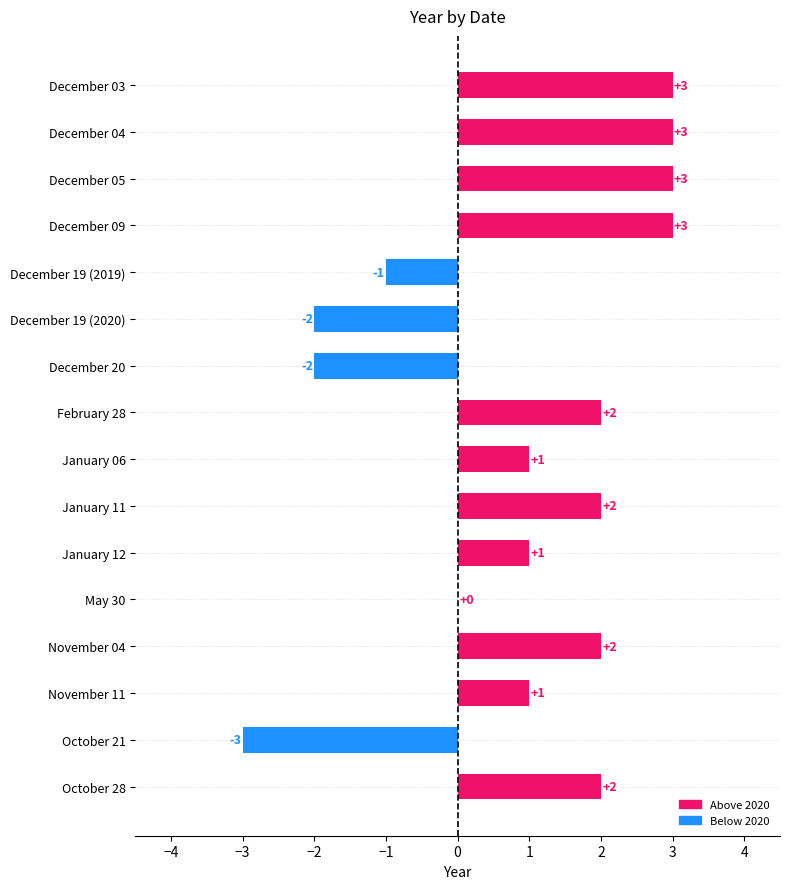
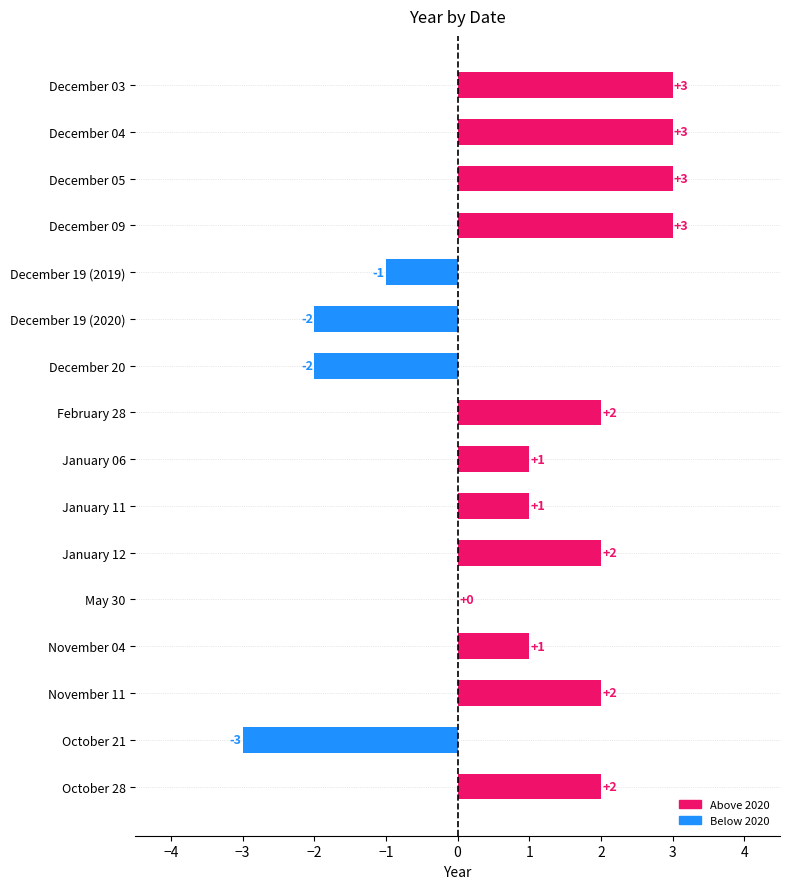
  {
    "December 03": "+3",
    "December 04": "+3",
    "December 05": "+3",
    "December 09": "+3",
    "December 19 (2019)": "-1",
    "December 19 (2020)": "-2",
    "December 20": "-2",
    "February 28": "+2",
    "January 06": "+1",
-   "January 11": "+2",
-   "January 12": "+1",
+   "January 11": "+1",
+   "January 12": "+2",
    "May 30": "+0",
-   "November 04": "+2",
-   "November 11": "+1",
+   "November 04": "+1",
+   "November 11": "+2",
    "October 21": "-3",
    "October 28": "+2"
  }
